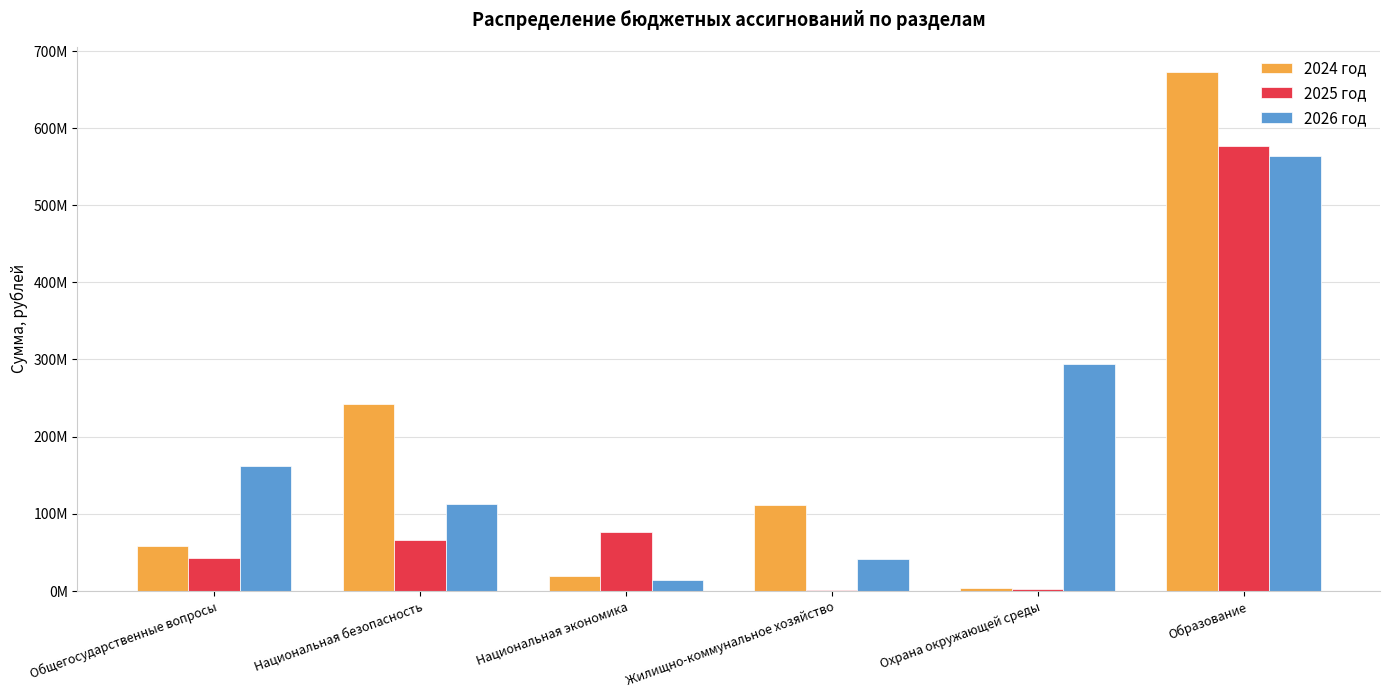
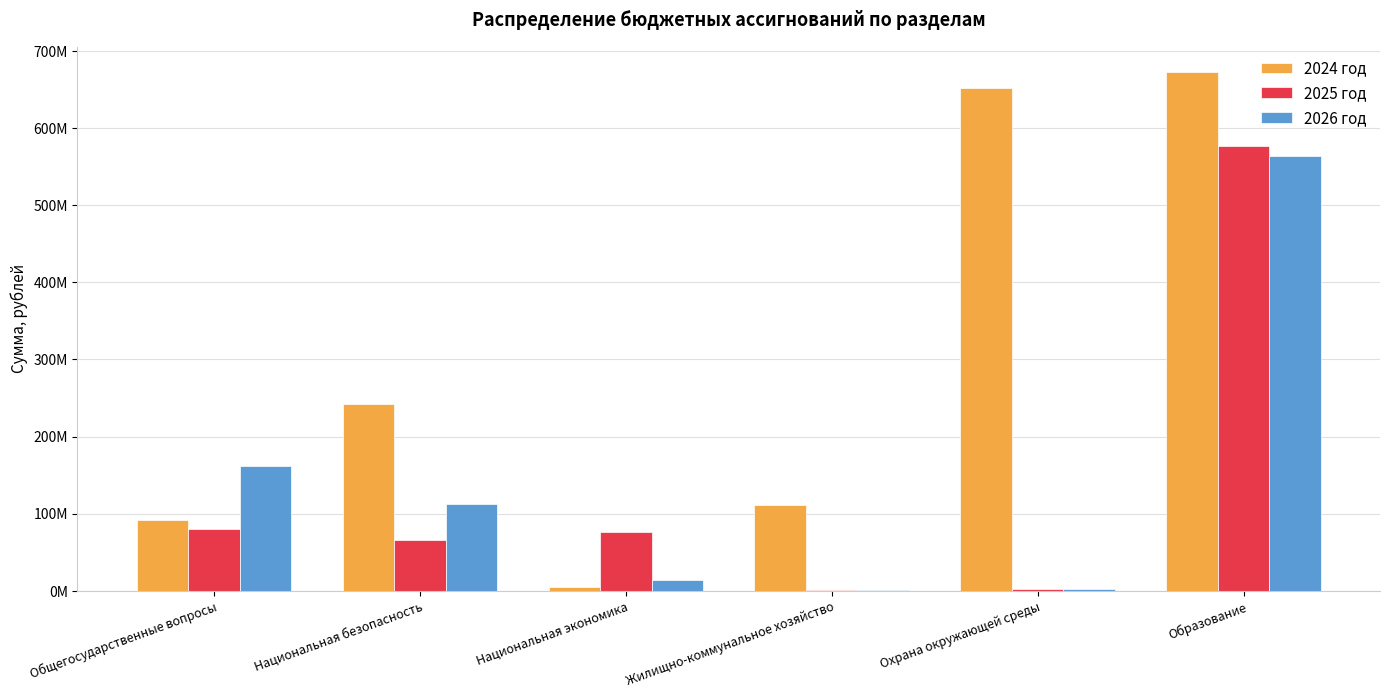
  {
    "2024 год": {
-     "Общегосударственные вопросы": 60000000,
+     "Общегосударственные вопросы": 90000000,
      "Национальная безопасность": 240000000,
-     "Национальная экономика": 20000000,
+     "Национальная экономика": 10000000,
      "Жилищно-коммунальное хозяйство": 110000000,
-     "Охрана окружающей среды": 0,
+     "Охрана окружающей среды": 650000000,
      "Образование": 670000000
    },
    "2025 год": {
-     "Общегосударственные вопросы": 40000000,
+     "Общегосударственные вопросы": 80000000,
      "Национальная безопасность": 70000000,
      "Национальная экономика": 80000000,
      "Образование": 580000000
    },
    "2026 год": {
      "Общегосударственные вопросы": 160000000,
      "Национальная безопасность": 110000000,
      "Национальная экономика": 10000000,
-     "Жилищно-коммунальное хозяйство": 40000000,
-     "Охрана окружающей среды": 290000000,
+     "Жилищно-коммунальное хозяйство": 0,
+     "Охрана окружающей среды": 0,
      "Образование": 560000000
    }
  }
